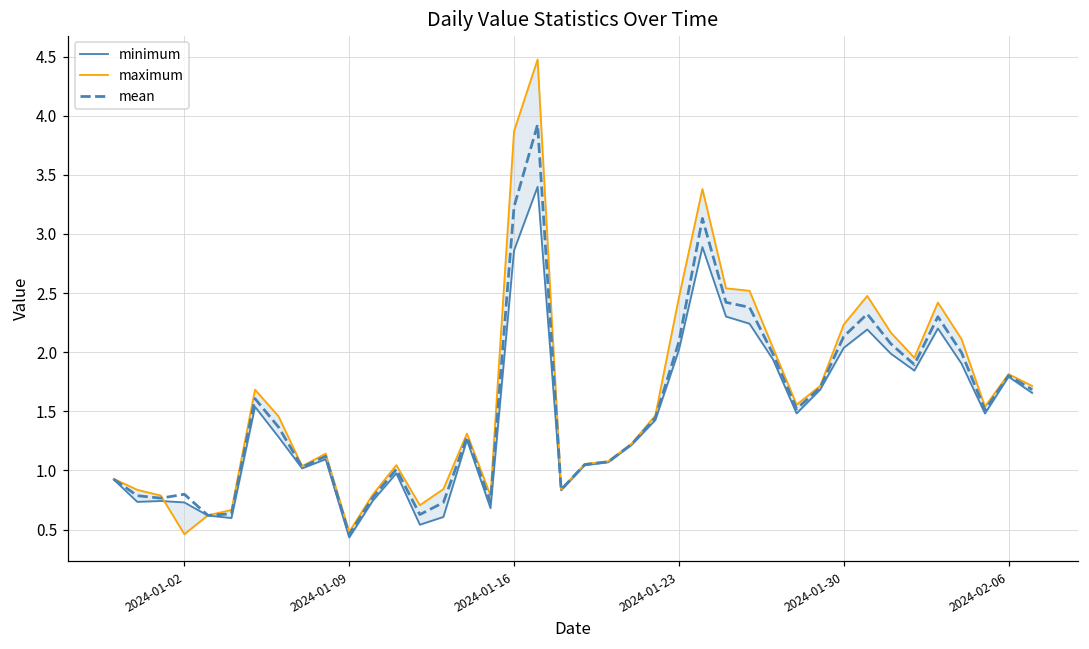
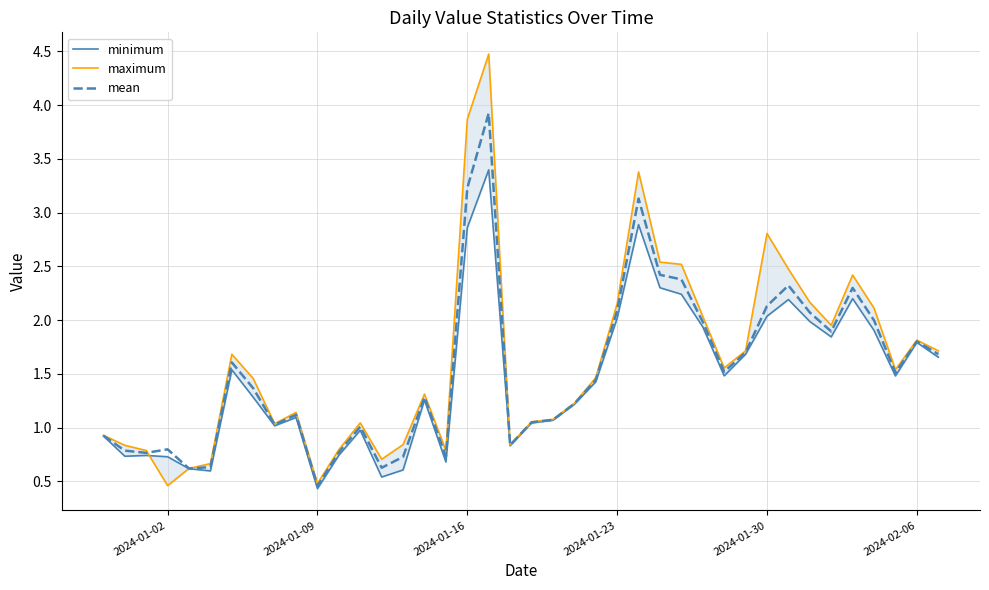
  {
    "maximum": {
      "2024-01-02": 0.46,
-     "2024-01-23": 2.46,
-     "2024-01-30": 2.23
+     "2024-01-23": 2.15,
+     "2024-01-30": 2.81
    }
  }
